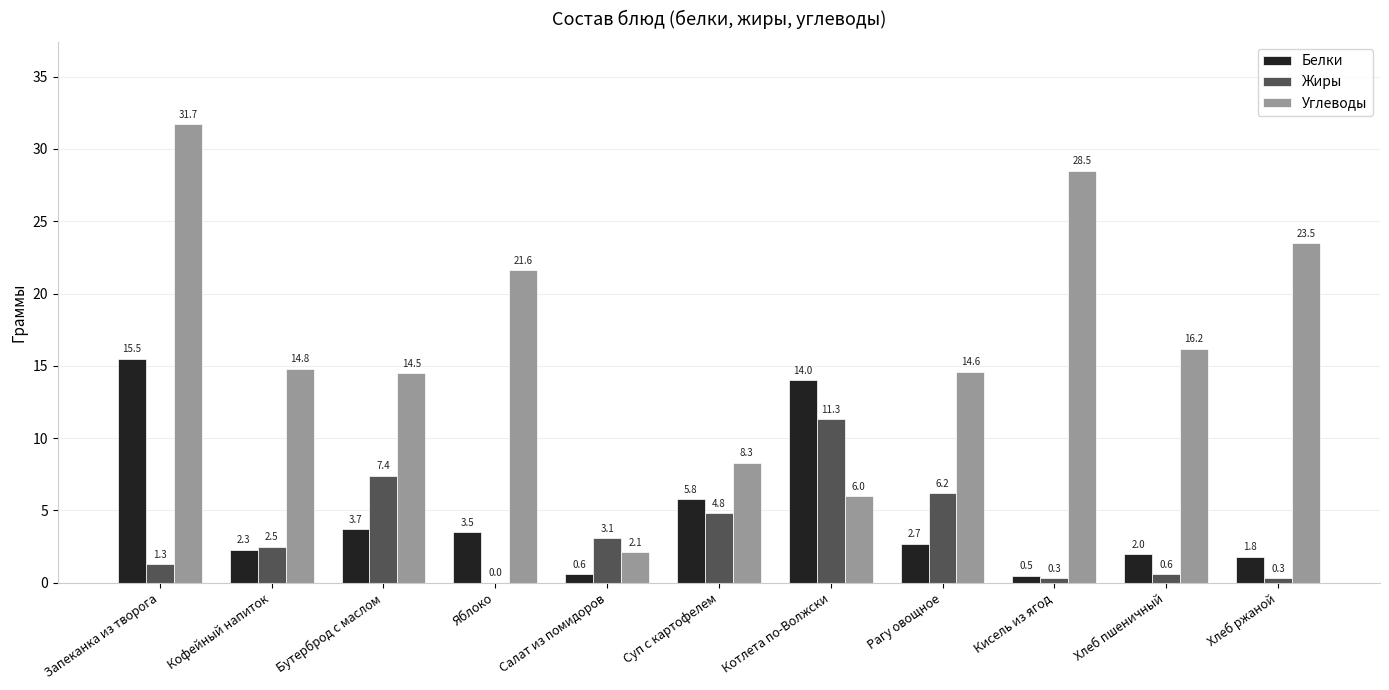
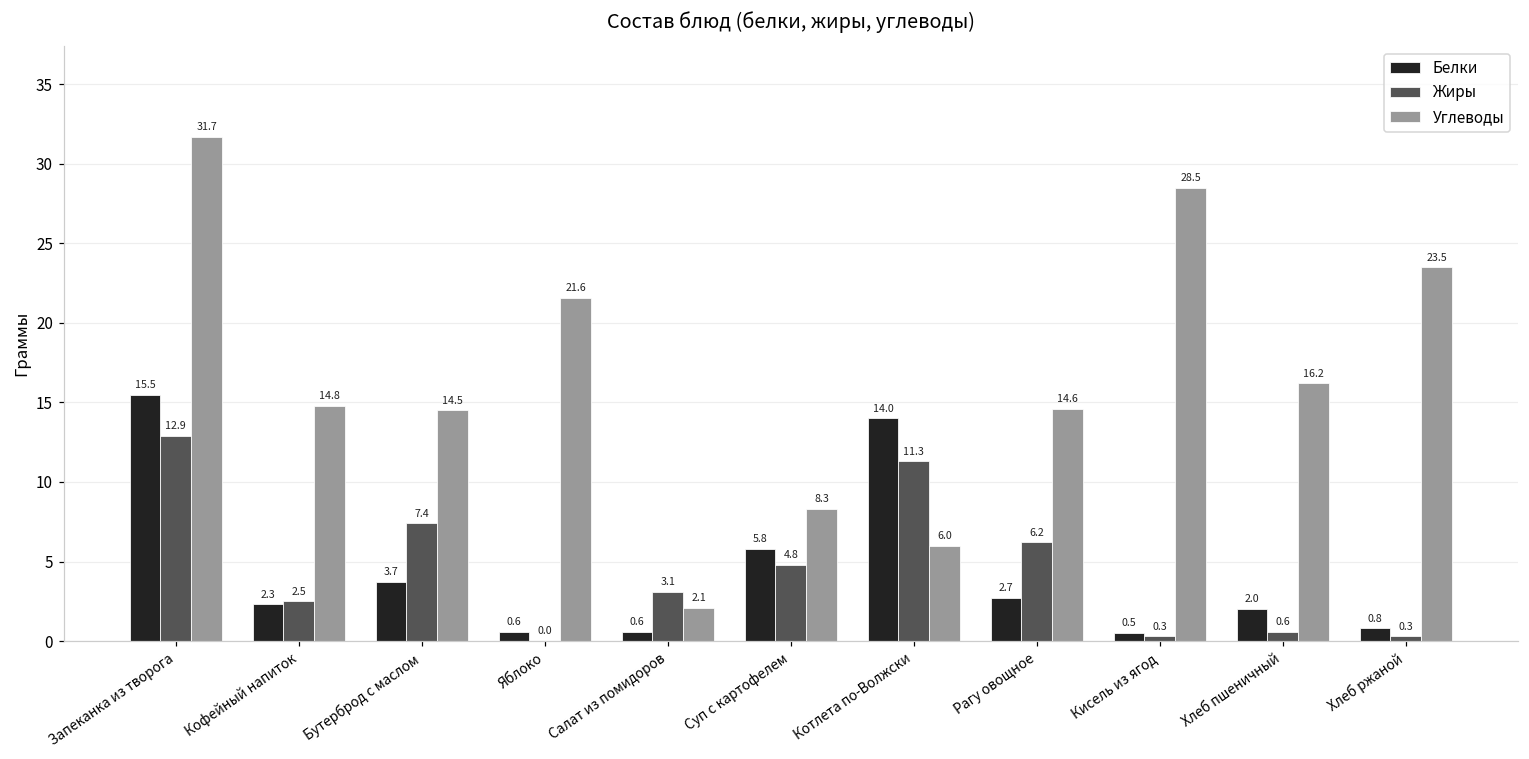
  {
    "Белки": {
      "Запеканка из творога": 15.5,
      "Кофейный напиток": 2.3,
      "Бутерброд с маслом": 3.7,
-     "Яблоко": 3.5,
+     "Яблоко": 0.6,
      "Салат из помидоров": 0.6,
      "Суп с картофелем": 5.8,
      "Котлета по-Волжски": 14.0,
      "Рагу овощное": 2.7,
      "Кисель из ягод": 0.5,
      "Хлеб пшеничный": 2.0,
-     "Хлеб ржаной": 1.8
+     "Хлеб ржаной": 0.8
    },
    "Жиры": {
-     "Запеканка из творога": 1.3,
+     "Запеканка из творога": 12.9,
      "Кофейный напиток": 2.5,
      "Бутерброд с маслом": 7.4,
      "Яблоко": 0.0,
      "Салат из помидоров": 3.1,
      "Суп с картофелем": 4.8,
      "Котлета по-Волжски": 11.3,
      "Рагу овощное": 6.2,
      "Кисель из ягод": 0.3,
      "Хлеб пшеничный": 0.6,
      "Хлеб ржаной": 0.3
    },
    "Углеводы": {
      "Запеканка из творога": 31.7,
      "Кофейный напиток": 14.8,
      "Бутерброд с маслом": 14.5,
      "Яблоко": 21.6,
      "Салат из помидоров": 2.1,
      "Суп с картофелем": 8.3,
      "Котлета по-Волжски": 6.0,
      "Рагу овощное": 14.6,
      "Кисель из ягод": 28.5,
      "Хлеб пшеничный": 16.2,
      "Хлеб ржаной": 23.5
    }
  }
